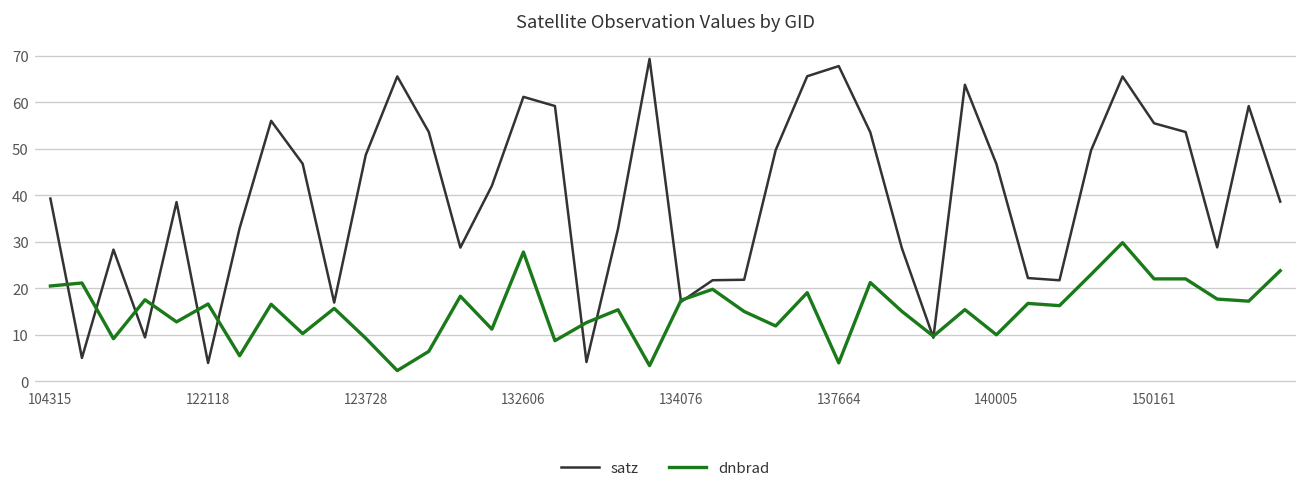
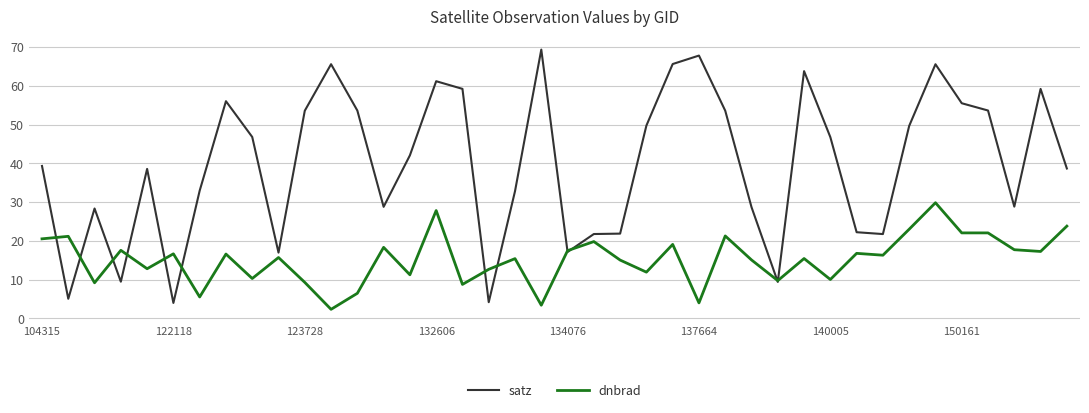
  {
    "satz": {
      "104315": 39,
      "122118": 4,
-     "123728": 49,
+     "123728": 54,
      "132606": 61,
      "137664": 68,
      "140005": 47,
      "150161": 56
    },
    "dnbrad": {
      "104315": 21,
      "122118": 17,
      "123728": 9,
      "132606": 28,
      "137664": 4,
      "140005": 10,
      "150161": 22
    }
  }
